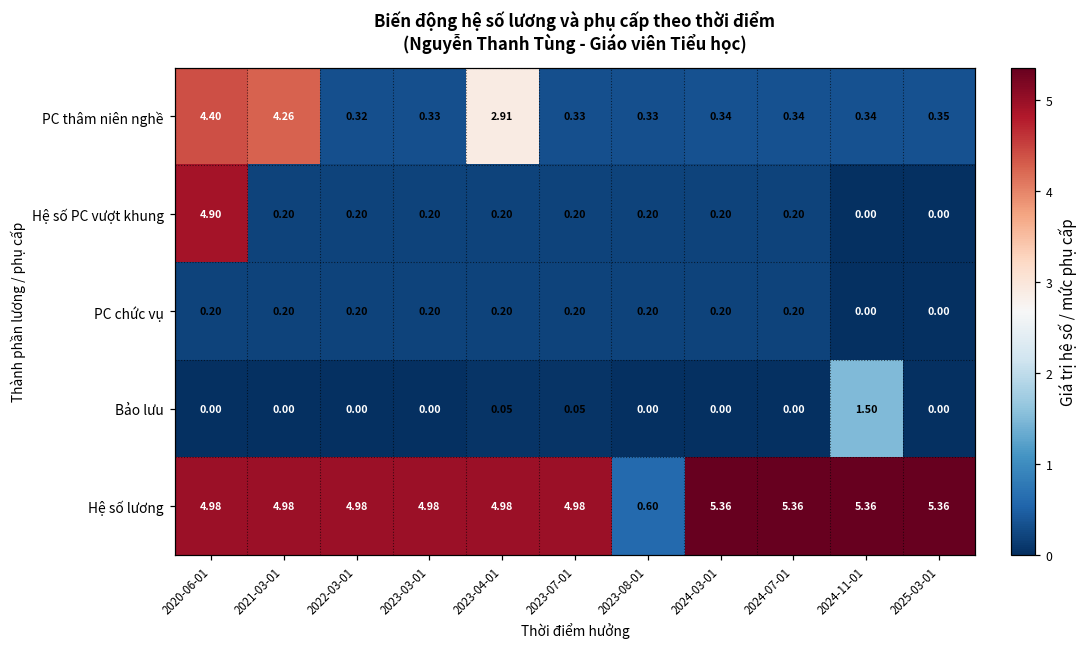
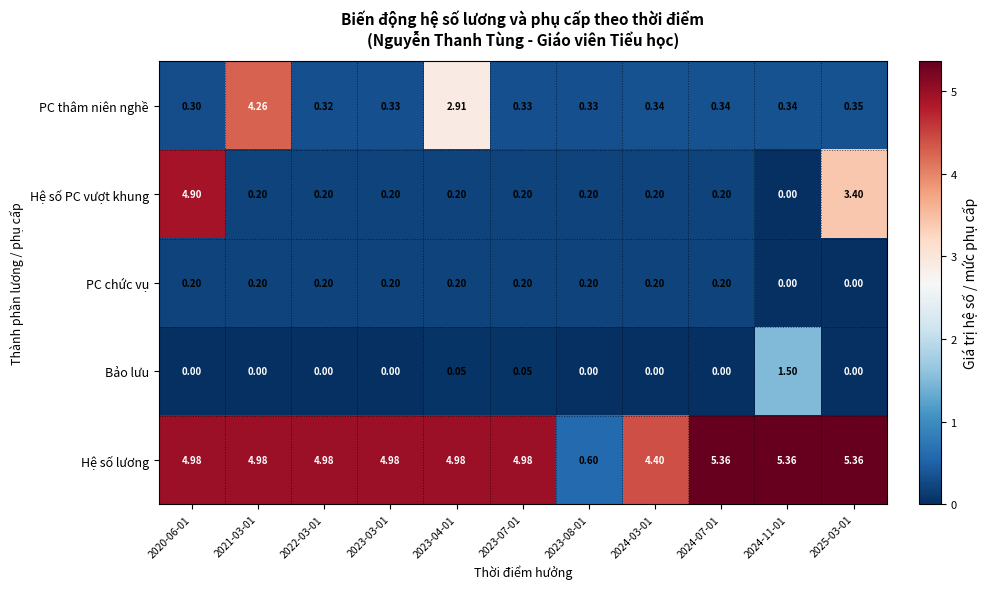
  {
    "PC thâm niên nghề": {
-     "2020-06-01": 4.40,
+     "2020-06-01": 0.30,
      "2021-03-01": 4.26,
      "2022-03-01": 0.32,
      "2023-03-01": 0.33,
      "2023-04-01": 2.91,
      "2023-07-01": 0.33,
      "2023-08-01": 0.33,
      "2024-03-01": 0.34,
      "2024-07-01": 0.34,
      "2024-11-01": 0.34,
      "2025-03-01": 0.35
    },
    "Hệ số PC vượt khung": {
      "2020-06-01": 4.90,
      "2021-03-01": 0.20,
      "2022-03-01": 0.20,
      "2023-03-01": 0.20,
      "2023-04-01": 0.20,
      "2023-07-01": 0.20,
      "2023-08-01": 0.20,
      "2024-03-01": 0.20,
      "2024-07-01": 0.20,
      "2024-11-01": 0.00,
-     "2025-03-01": 0.00
+     "2025-03-01": 3.40
    },
    "PC chức vụ": {
      "2020-06-01": 0.20,
      "2021-03-01": 0.20,
      "2022-03-01": 0.20,
      "2023-03-01": 0.20,
      "2023-04-01": 0.20,
      "2023-07-01": 0.20,
      "2023-08-01": 0.20,
      "2024-03-01": 0.20,
      "2024-07-01": 0.20,
      "2024-11-01": 0.00,
      "2025-03-01": 0.00
    },
    "Bảo lưu": {
      "2020-06-01": 0.00,
      "2021-03-01": 0.00,
      "2022-03-01": 0.00,
      "2023-03-01": 0.00,
      "2023-04-01": 0.05,
      "2023-07-01": 0.05,
      "2023-08-01": 0.00,
      "2024-03-01": 0.00,
      "2024-07-01": 0.00,
      "2024-11-01": 1.50,
      "2025-03-01": 0.00
    },
    "Hệ số lương": {
      "2020-06-01": 4.98,
      "2021-03-01": 4.98,
      "2022-03-01": 4.98,
      "2023-03-01": 4.98,
      "2023-04-01": 4.98,
      "2023-07-01": 4.98,
      "2023-08-01": 0.60,
-     "2024-03-01": 5.36,
+     "2024-03-01": 4.40,
      "2024-07-01": 5.36,
      "2024-11-01": 5.36,
      "2025-03-01": 5.36
    }
  }
